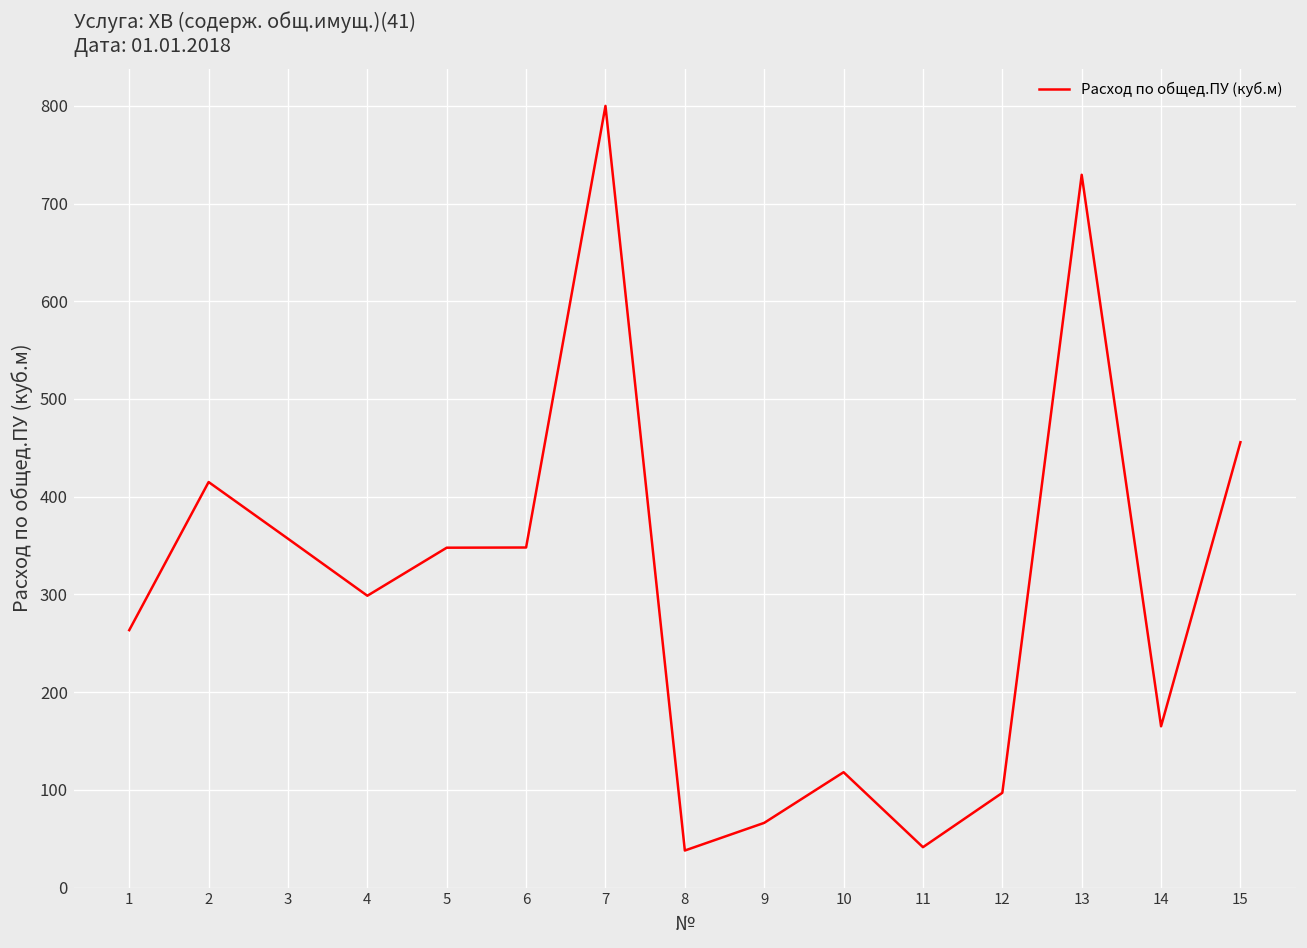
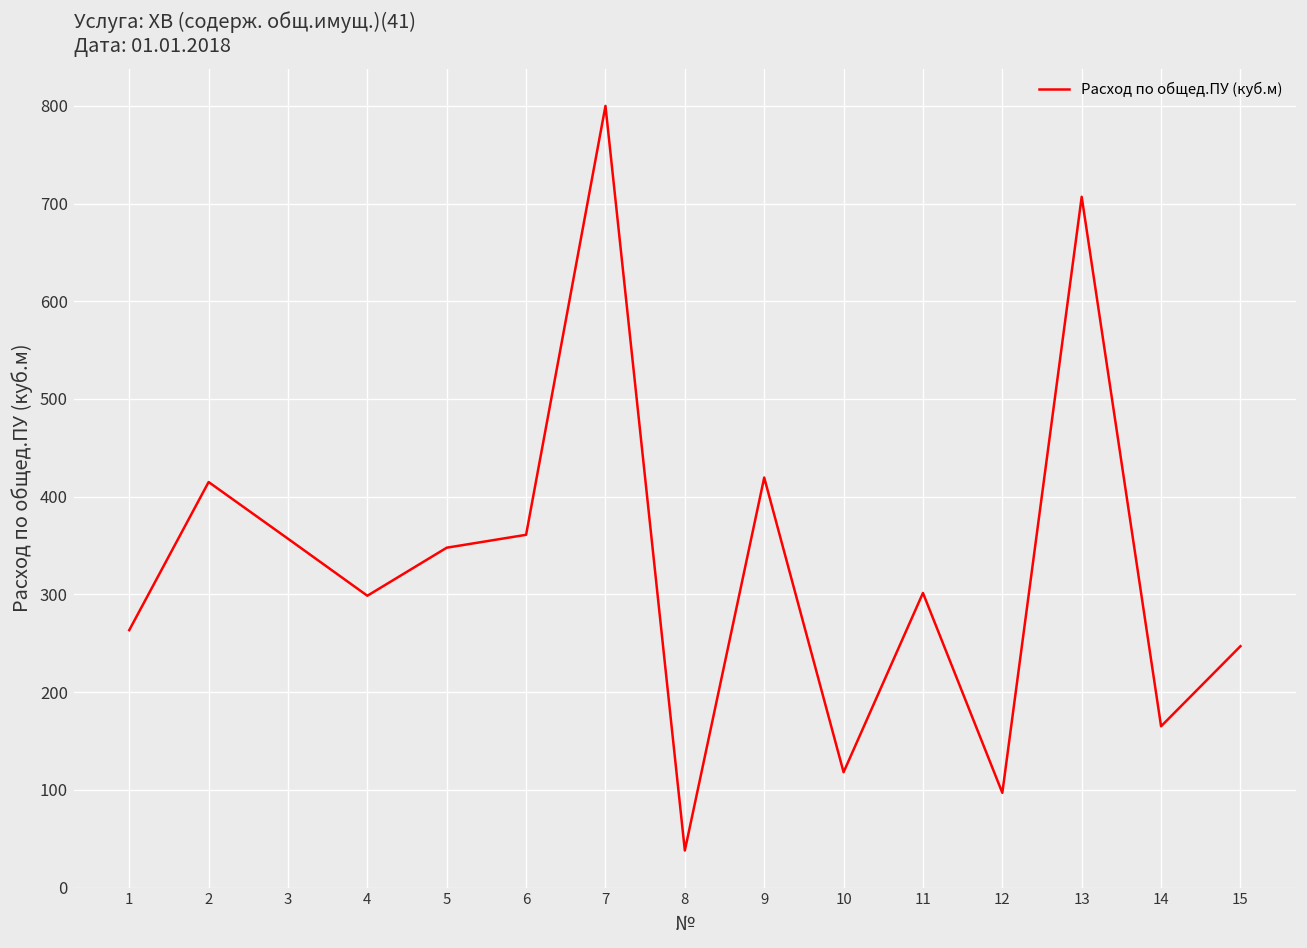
  {
    "1": 260,
    "2": 420,
    "3": 360,
    "4": 300,
    "5": 350,
-   "6": 350,
+   "6": 360,
    "7": 800,
    "8": 40,
-   "9": 70,
+   "9": 420,
    "10": 120,
-   "11": 40,
+   "11": 300,
    "12": 100,
-   "13": 730,
+   "13": 710,
    "14": 170,
-   "15": 460
+   "15": 250
  }
